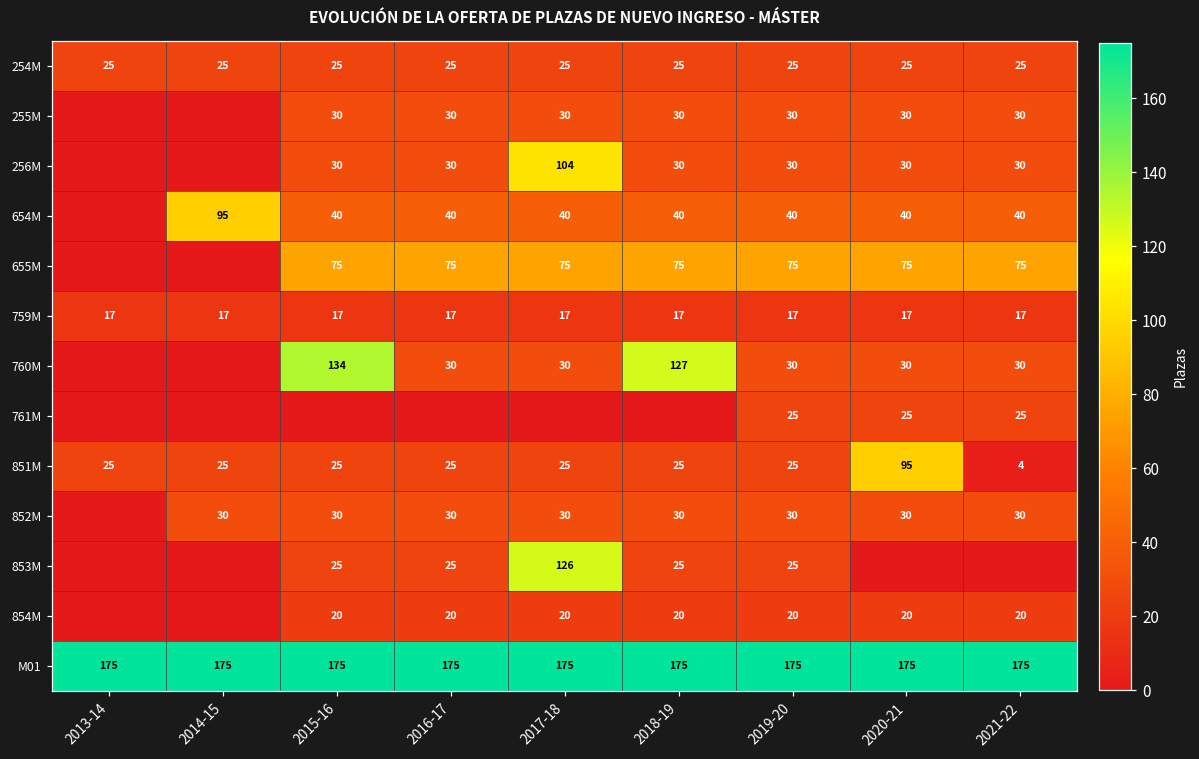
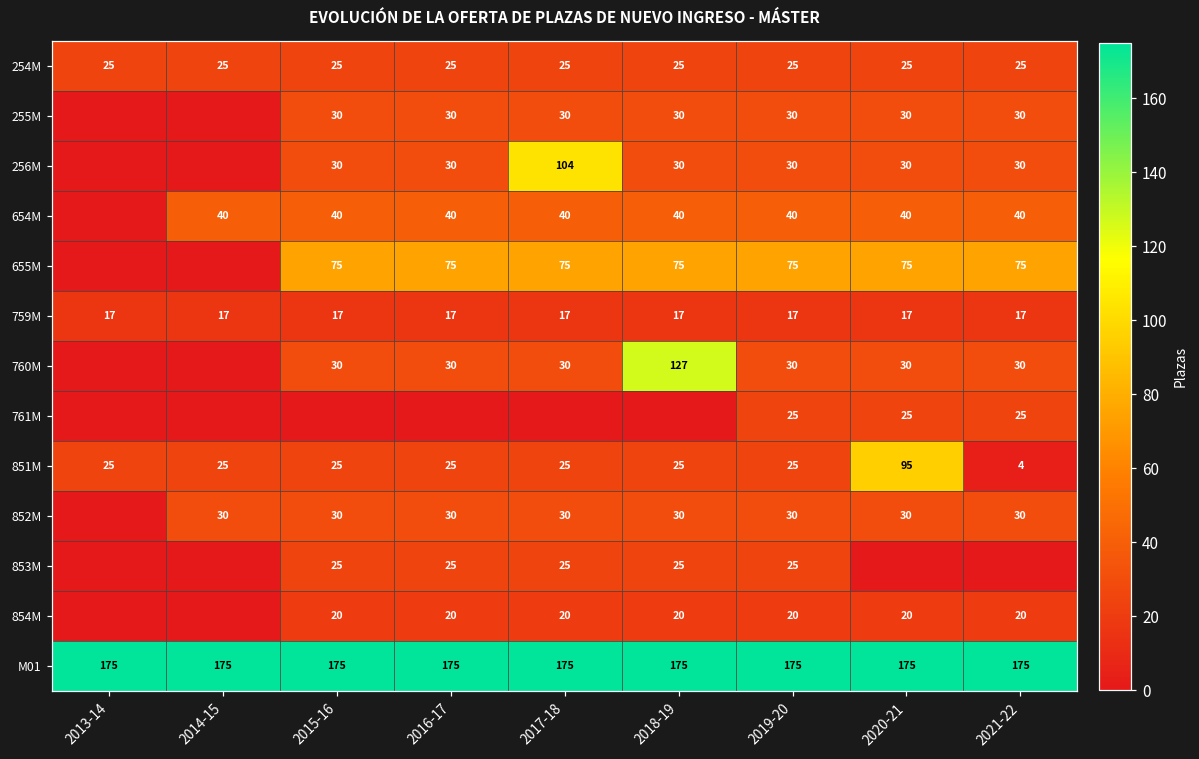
  {
    "254M": {
      "2013-14": 25,
      "2014-15": 25,
      "2015-16": 25,
      "2016-17": 25,
      "2017-18": 25,
      "2018-19": 25,
      "2019-20": 25,
      "2020-21": 25,
      "2021-22": 25
    },
    "255M": {
      "2015-16": 30,
      "2016-17": 30,
      "2017-18": 30,
      "2018-19": 30,
      "2019-20": 30,
      "2020-21": 30,
      "2021-22": 30
    },
    "256M": {
      "2015-16": 30,
      "2016-17": 30,
      "2017-18": 104,
      "2018-19": 30,
      "2019-20": 30,
      "2020-21": 30,
      "2021-22": 30
    },
    "654M": {
-     "2014-15": 95,
+     "2014-15": 40,
      "2015-16": 40,
      "2016-17": 40,
      "2017-18": 40,
      "2018-19": 40,
      "2019-20": 40,
      "2020-21": 40,
      "2021-22": 40
    },
    "655M": {
      "2015-16": 75,
      "2016-17": 75,
      "2017-18": 75,
      "2018-19": 75,
      "2019-20": 75,
      "2020-21": 75,
      "2021-22": 75
    },
    "759M": {
      "2013-14": 17,
      "2014-15": 17,
      "2015-16": 17,
      "2016-17": 17,
      "2017-18": 17,
      "2018-19": 17,
      "2019-20": 17,
      "2020-21": 17,
      "2021-22": 17
    },
    "760M": {
-     "2015-16": 134,
+     "2015-16": 30,
      "2016-17": 30,
      "2017-18": 30,
      "2018-19": 127,
      "2019-20": 30,
      "2020-21": 30,
      "2021-22": 30
    },
    "761M": {
      "2019-20": 25,
      "2020-21": 25,
      "2021-22": 25
    },
    "851M": {
      "2013-14": 25,
      "2014-15": 25,
      "2015-16": 25,
      "2016-17": 25,
      "2017-18": 25,
      "2018-19": 25,
      "2019-20": 25,
      "2020-21": 95,
      "2021-22": 4
    },
    "852M": {
      "2014-15": 30,
      "2015-16": 30,
      "2016-17": 30,
      "2017-18": 30,
      "2018-19": 30,
      "2019-20": 30,
      "2020-21": 30,
      "2021-22": 30
    },
    "853M": {
      "2015-16": 25,
      "2016-17": 25,
-     "2017-18": 126,
+     "2017-18": 25,
      "2018-19": 25,
      "2019-20": 25
    },
    "854M": {
      "2015-16": 20,
      "2016-17": 20,
      "2017-18": 20,
      "2018-19": 20,
      "2019-20": 20,
      "2020-21": 20,
      "2021-22": 20
    },
    "M01": {
      "2013-14": 175,
      "2014-15": 175,
      "2015-16": 175,
      "2016-17": 175,
      "2017-18": 175,
      "2018-19": 175,
      "2019-20": 175,
      "2020-21": 175,
      "2021-22": 175
    }
  }
